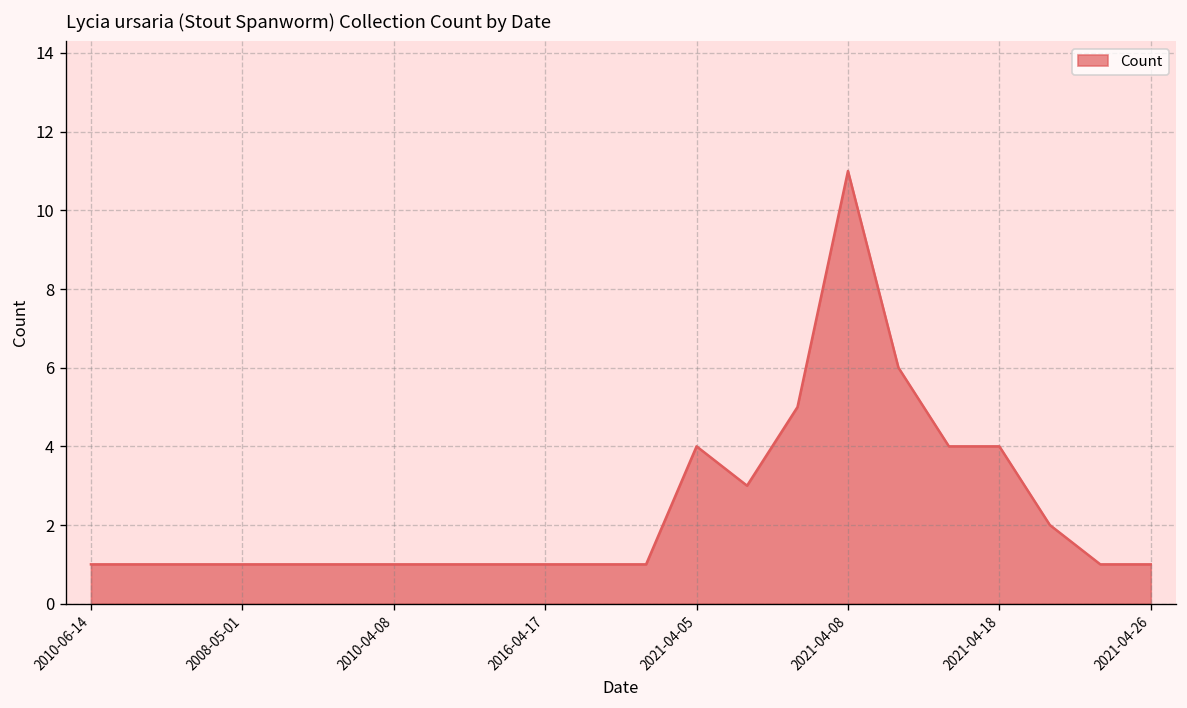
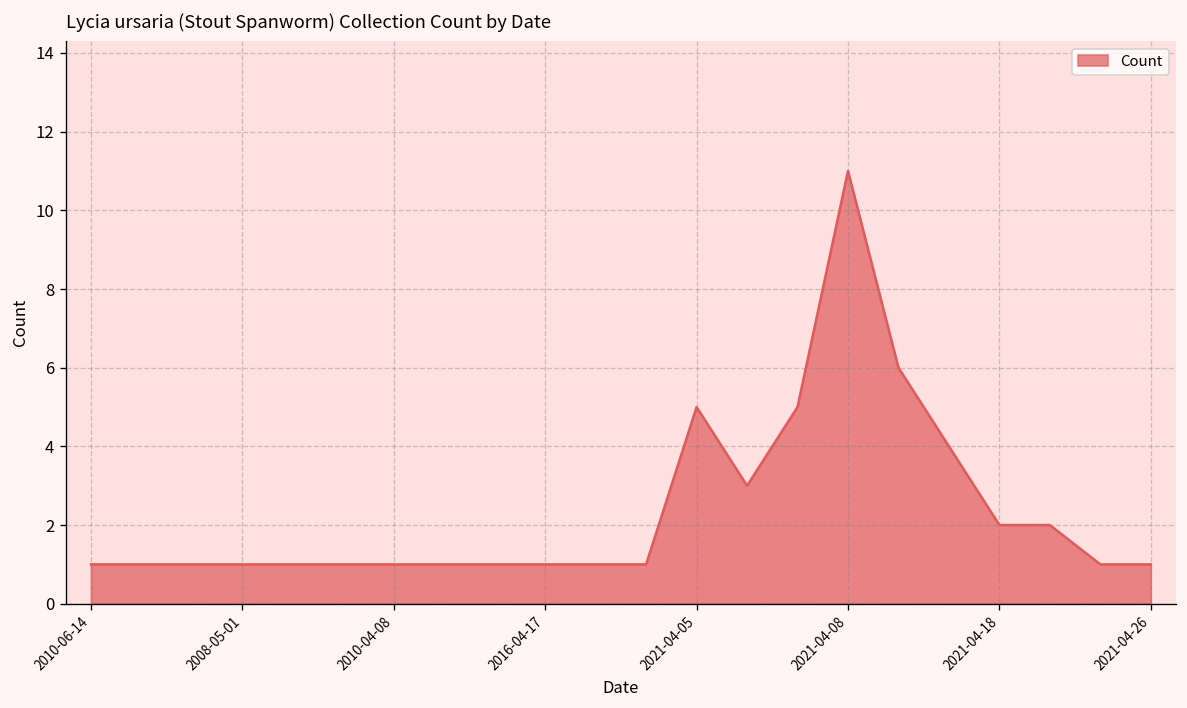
  {
    "2010-06-14": 1,
    "2008-05-01": 1,
    "2010-04-08": 1,
-   "2021-04-05": 4,
+   "2021-04-05": 5,
    "2021-04-08": 11,
-   "2021-04-18": 4,
+   "2021-04-18": 2,
    "2021-04-26": 1
  }
